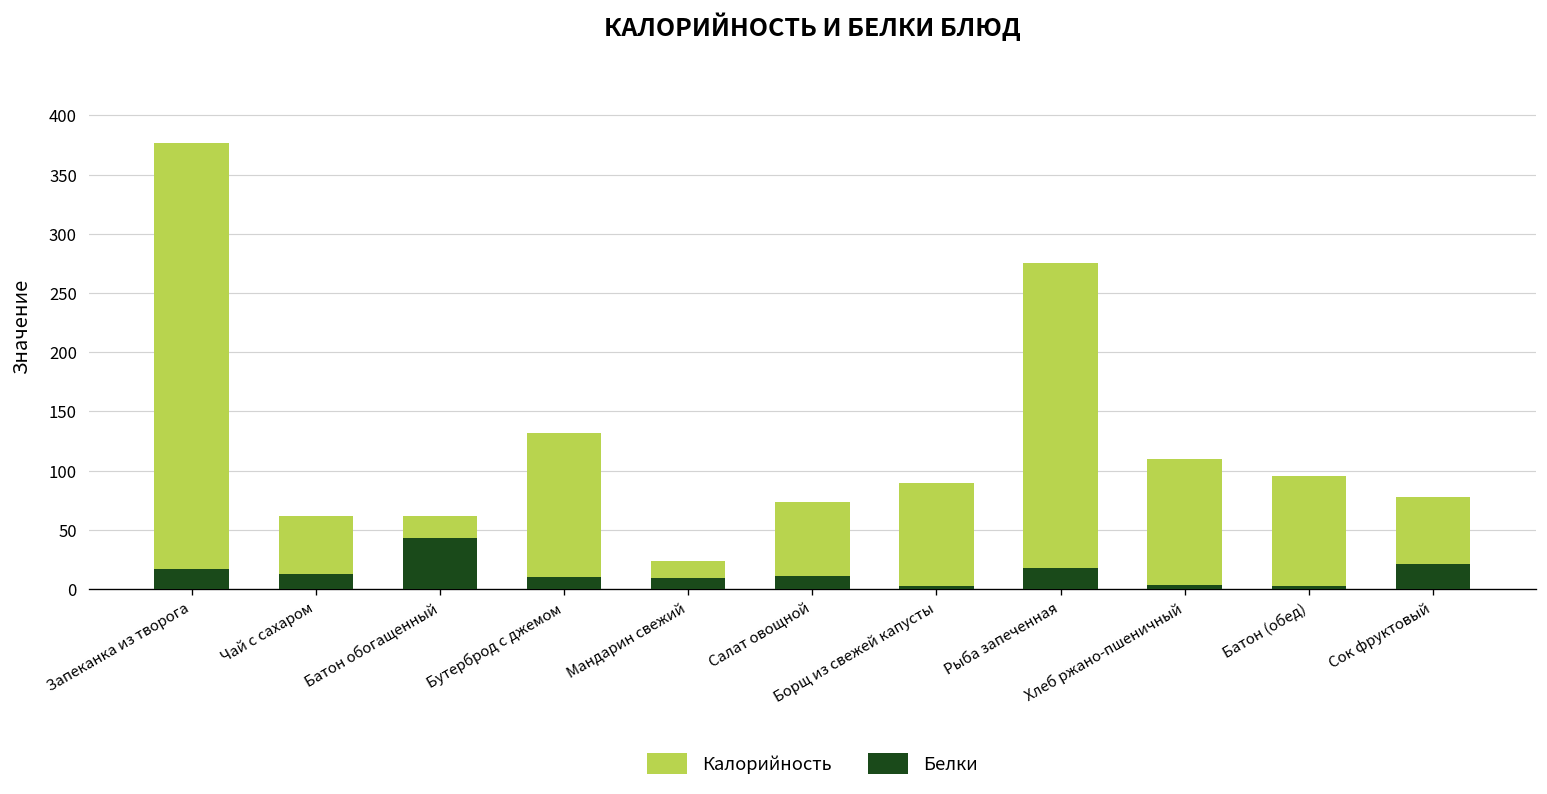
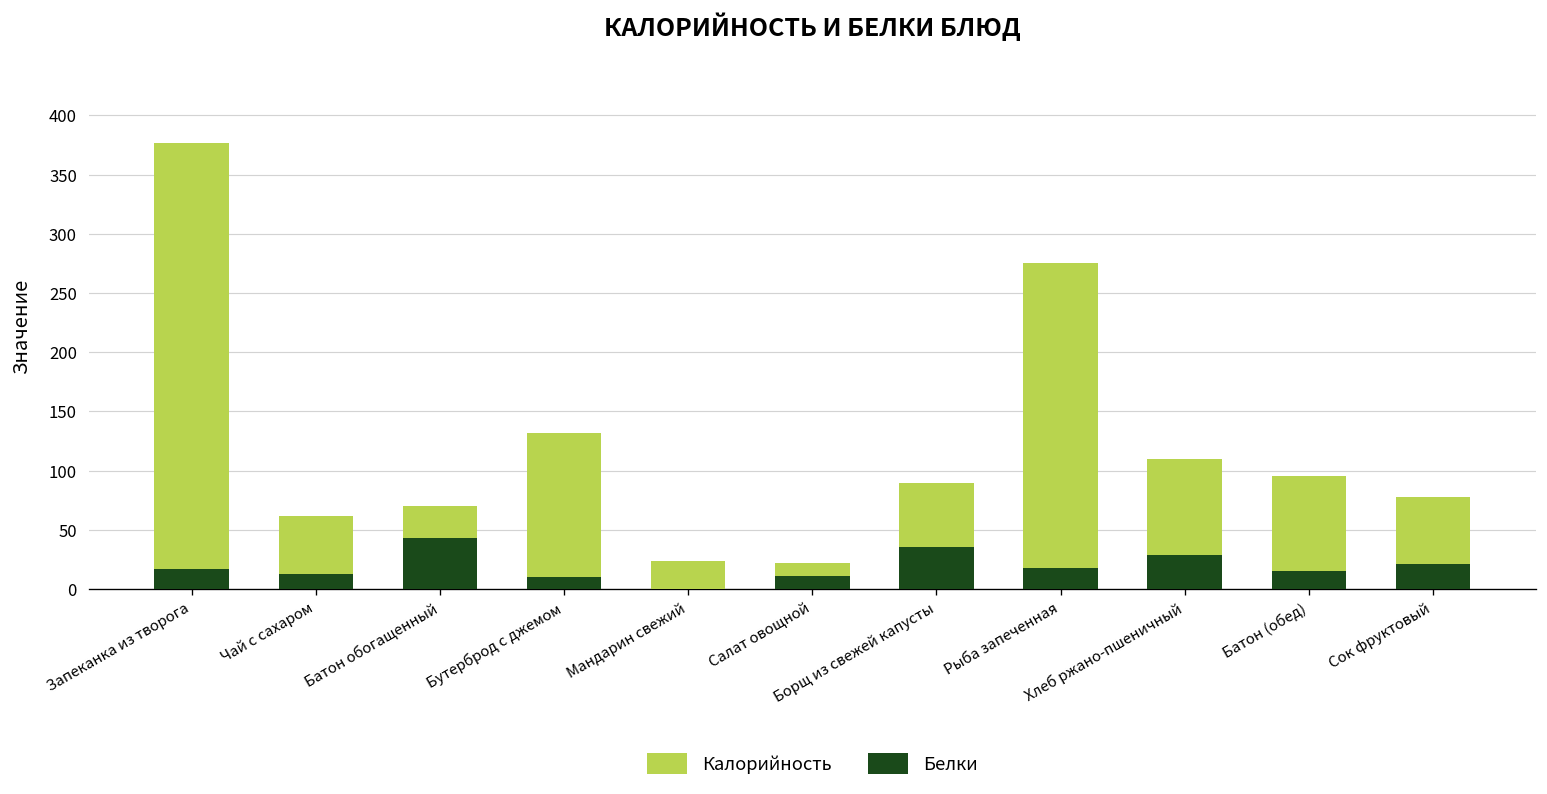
  {
    "Калорийность": {
      "Запеканка из творога": 380,
      "Чай с сахаром": 60,
-     "Батон обогащенный": 60,
+     "Батон обогащенный": 70,
      "Бутерброд с джемом": 130,
      "Мандарин свежий": 20,
-     "Салат овощной": 70,
+     "Салат овощной": 20,
      "Борщ из свежей капусты": 90,
      "Рыба запеченная": 280,
      "Хлеб ржано-пшеничный": 110,
      "Батон (обед)": 100,
      "Сок фруктовый": 80
    },
    "Белки": {
-     "Мандарин свежий": 10,
-     "Борщ из свежей капусты": 0,
-     "Хлеб ржано-пшеничный": 0,
-     "Батон (обед)": 0
+     "Мандарин свежий": 0,
+     "Борщ из свежей капусты": 40,
+     "Хлеб ржано-пшеничный": 30,
+     "Батон (обед)": 20
    }
  }
